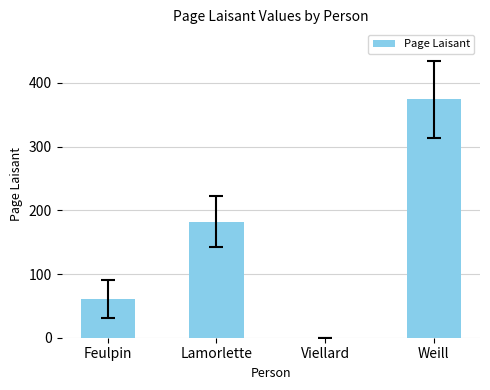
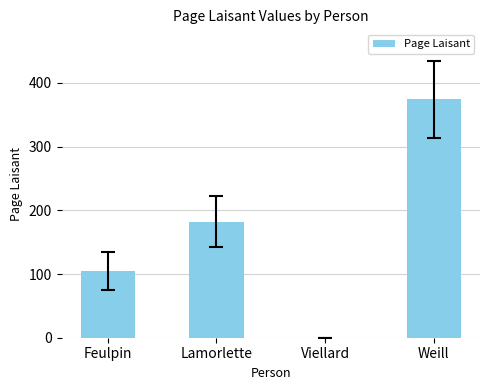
  {
    "Page Laisant": {
-     "Feulpin": 60,
+     "Feulpin": 110,
      "Lamorlette": 180,
      "Viellard": 0,
      "Weill": 370
    }
  }
